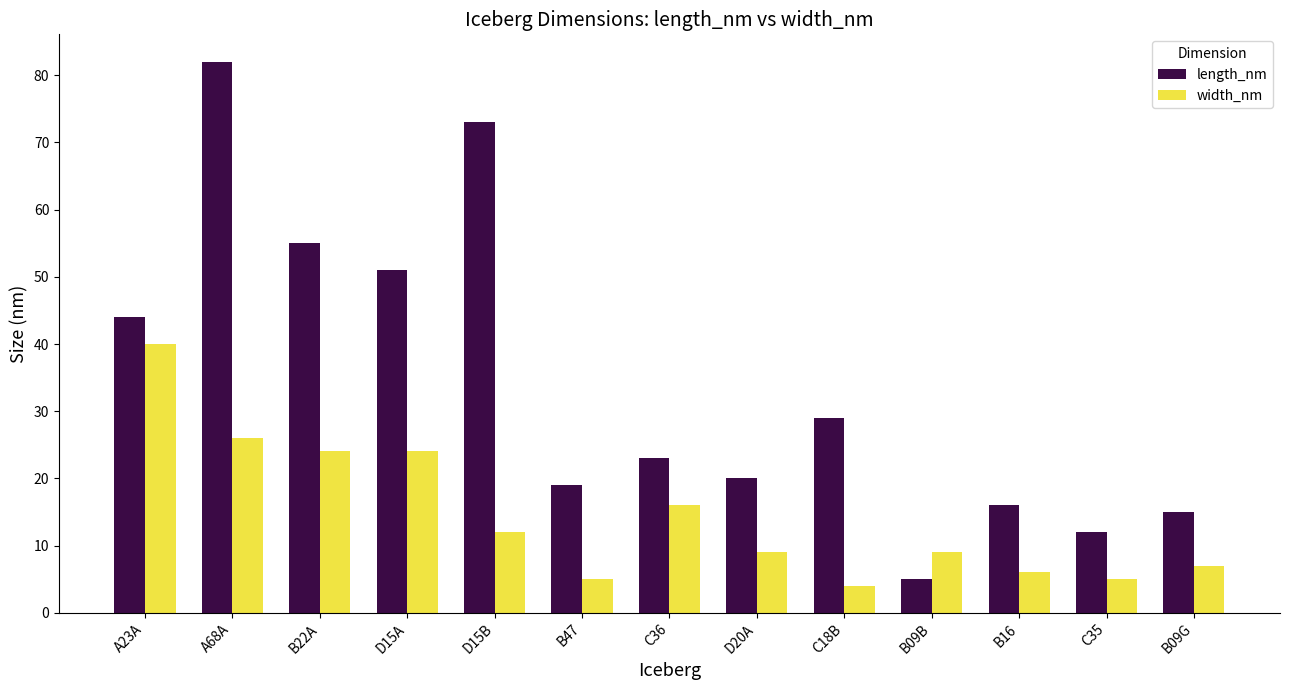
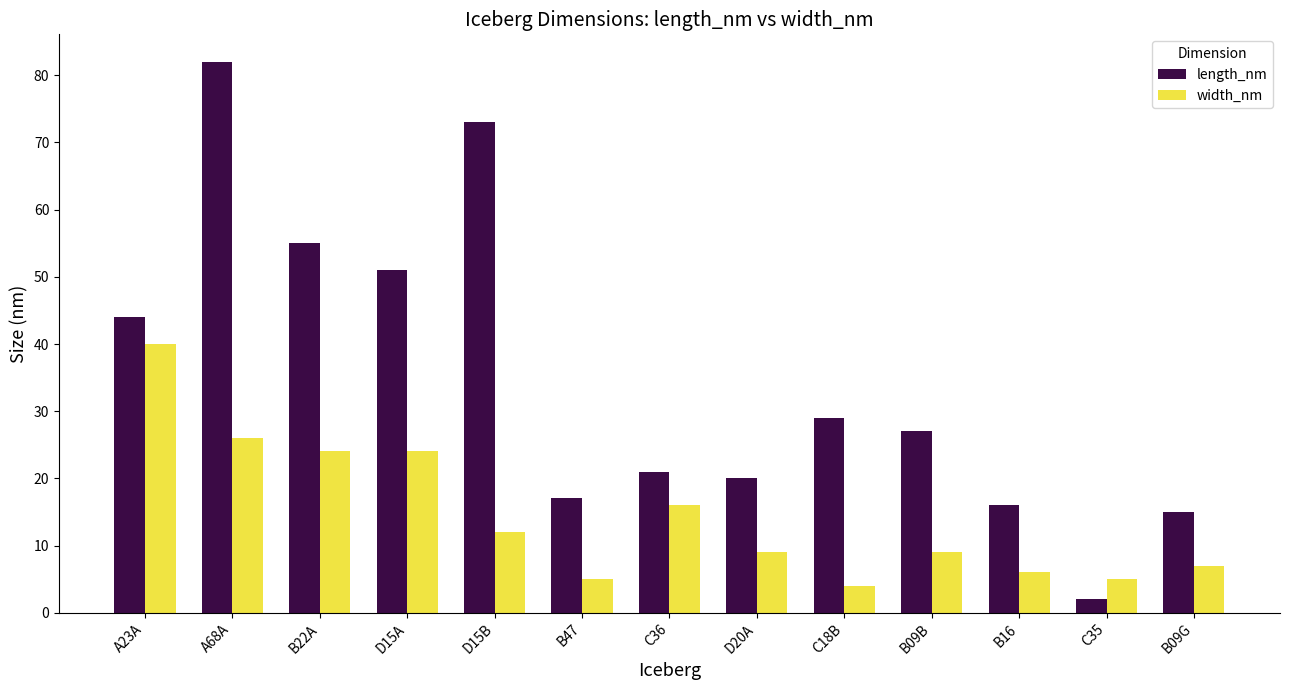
  {
    "length_nm": {
      "A23A": 44,
      "A68A": 82,
      "B22A": 55,
      "D15A": 51,
      "D15B": 73,
-     "B47": 19,
-     "C36": 23,
+     "B47": 17,
+     "C36": 21,
      "D20A": 20,
      "C18B": 29,
-     "B09B": 5,
+     "B09B": 27,
      "B16": 16,
-     "C35": 12,
+     "C35": 2,
      "B09G": 15
    },
    "width_nm": {
      "A23A": 40,
      "A68A": 26,
      "B22A": 24,
      "D15A": 24,
      "D15B": 12,
      "B47": 5,
      "C36": 16,
      "D20A": 9,
      "C18B": 4,
      "B09B": 9,
      "B16": 6,
      "C35": 5,
      "B09G": 7
    }
  }
